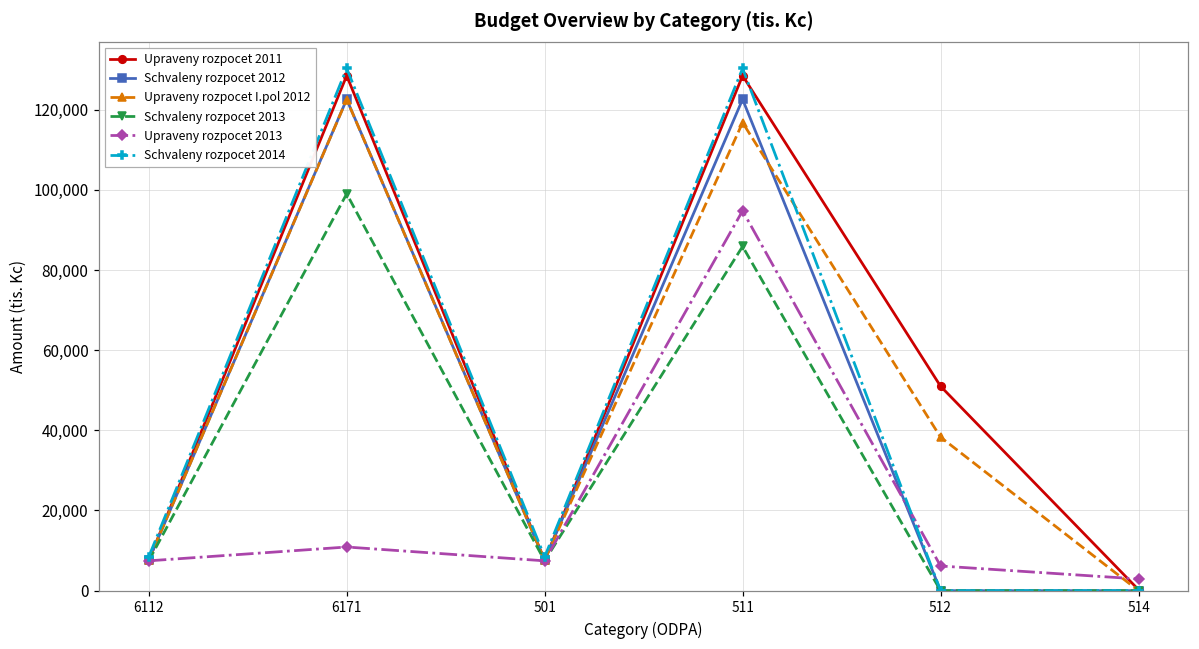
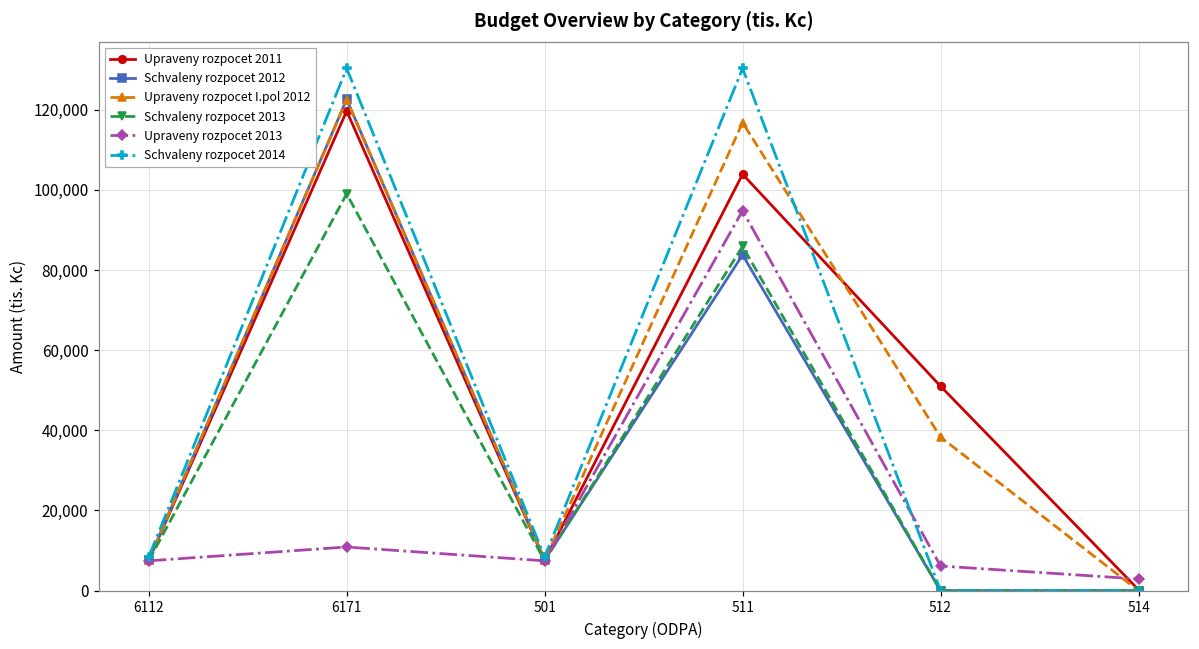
  {
    "Upraveny rozpocet 2011": {
-     "6171": "128,000",
-     "511": "128,000",
+     "6171": "120,000",
+     "511": "104,000",
      "512": "51,000"
    },
    "Schvaleny rozpocet 2012": {
-     "511": "123,000"
+     "511": "84,000"
    },
    "Upraveny rozpocet I.pol 2012": {
      "511": "117,000",
      "512": "38,000"
    },
    "Schvaleny rozpocet 2013": {
      "6171": "99,000",
      "511": "86,000"
    },
    "Upraveny rozpocet 2013": {
      "6171": "11,000",
      "511": "95,000",
      "512": "6,000",
      "514": "3,000"
    },
    "Schvaleny rozpocet 2014": {
      "6112": "8,000",
      "6171": "130,000",
      "501": "8,000",
      "511": "130,000"
    }
  }
